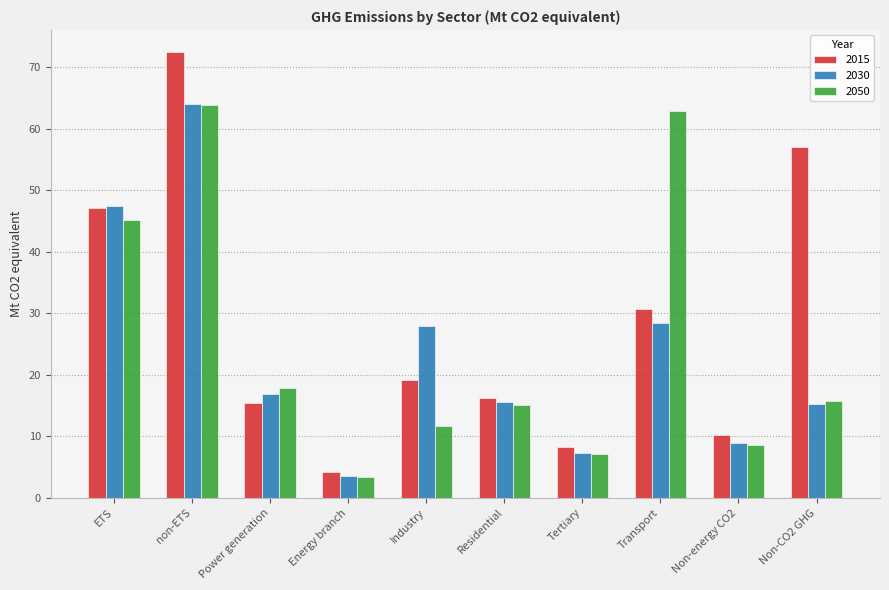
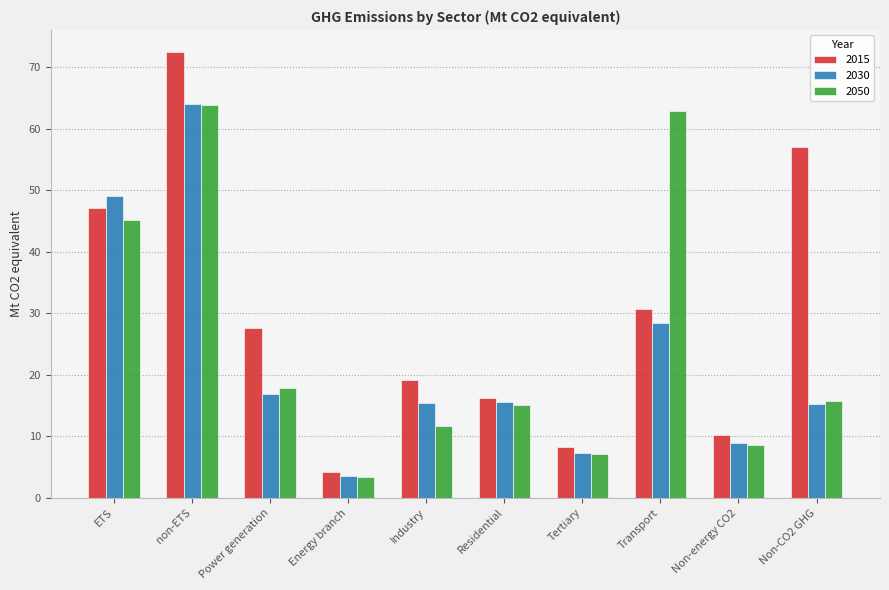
  {
    "2015": {
      "ETS": 47,
      "non-ETS": 72,
-     "Power generation": 15,
+     "Power generation": 28,
      "Energy branch": 4,
      "Industry": 19,
      "Residential": 16,
      "Tertiary": 8,
      "Transport": 31,
      "Non-energy CO2": 10,
      "Non-CO2 GHG": 57
    },
    "2030": {
-     "ETS": 47,
+     "ETS": 49,
      "non-ETS": 64,
      "Power generation": 17,
      "Energy branch": 4,
-     "Industry": 28,
+     "Industry": 15,
      "Residential": 16,
      "Tertiary": 7,
      "Transport": 28,
      "Non-energy CO2": 9,
      "Non-CO2 GHG": 15
    },
    "2050": {
      "ETS": 45,
      "non-ETS": 64,
      "Power generation": 18,
      "Energy branch": 3,
      "Industry": 12,
      "Residential": 15,
      "Tertiary": 7,
      "Transport": 63,
      "Non-energy CO2": 9,
      "Non-CO2 GHG": 16
    }
  }
